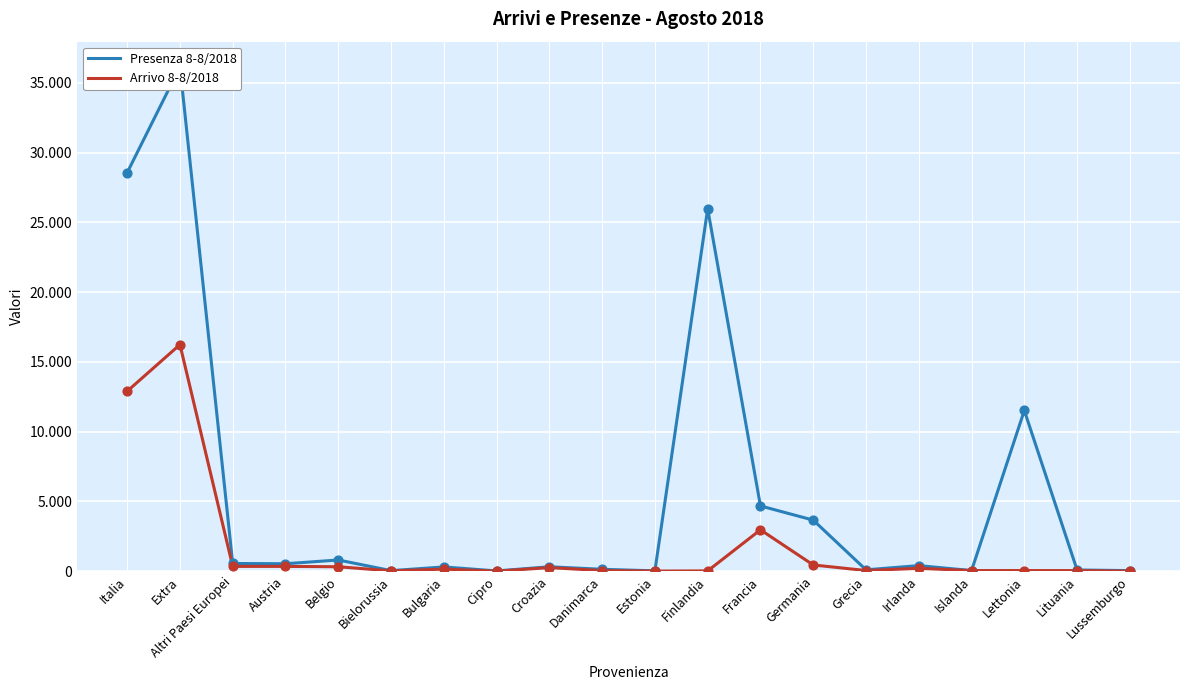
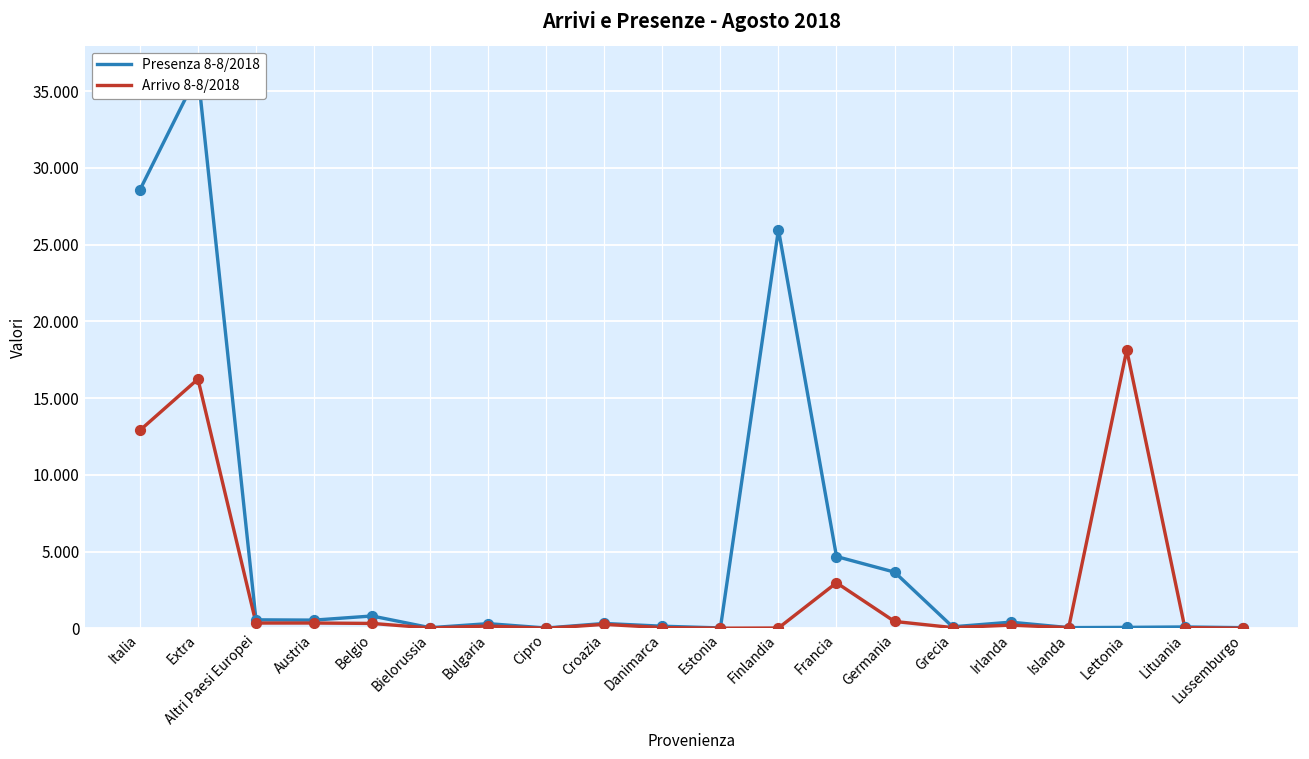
  {
    "Presenza 8-8/2018": {
      "Italia": 28.6,
      "Altri Paesi Europei": 0.6,
      "Austria": 0.5,
      "Belgio": 0.8,
      "Finlandia": 26.0,
      "Francia": 4.7,
      "Germania": 3.7,
      "Irlanda": 0.4,
-     "Lettonia": 11.5
+     "Lettonia": 0.1
    },
    "Arrivo 8-8/2018": {
      "Italia": 12.9,
      "Extra": 16.2,
      "Altri Paesi Europei": 0.3,
      "Austria": 0.3,
      "Belgio": 0.3,
      "Finlandia": 0.0,
      "Francia": 3.0,
      "Germania": 0.5,
      "Irlanda": 0.2,
-     "Lettonia": 0.1
+     "Lettonia": 18.1
    }
  }
